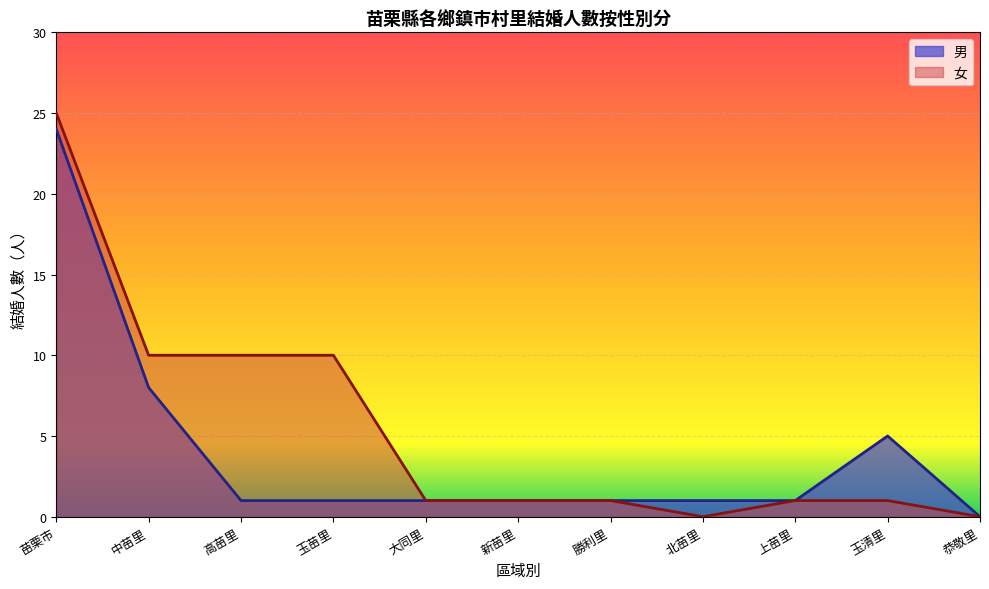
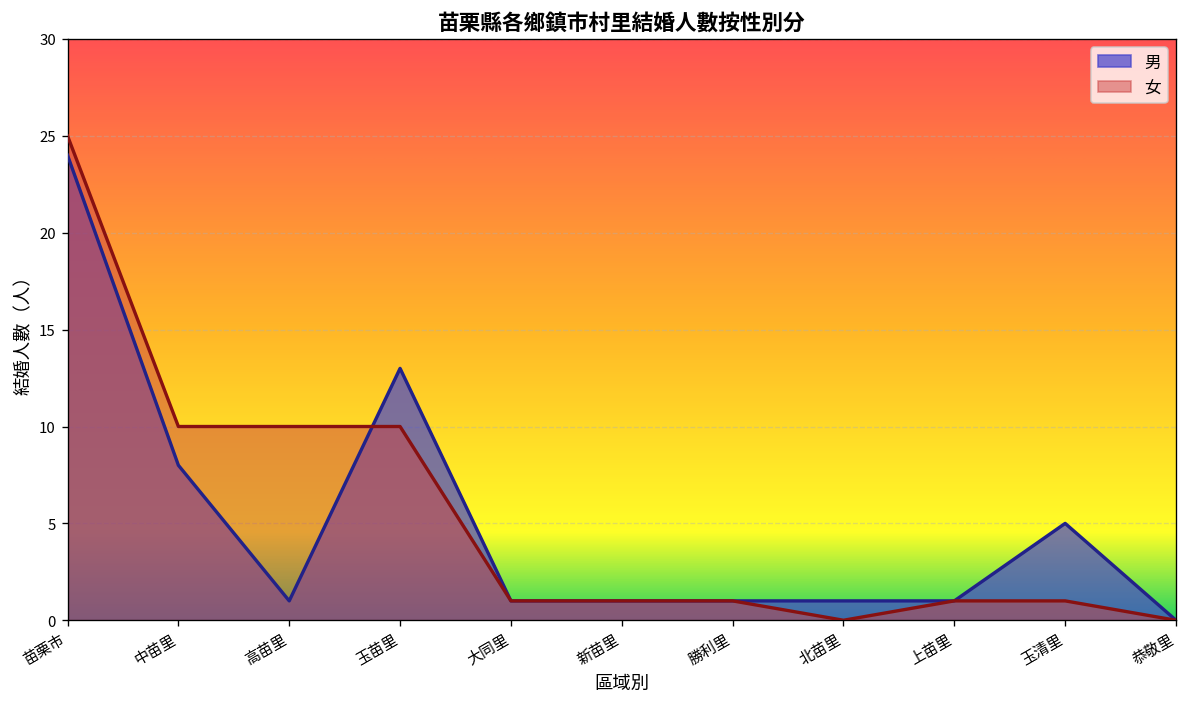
  {
    "男": {
      "苗栗市": 24,
      "中苗里": 8,
      "高苗里": 1,
-     "玉苗里": 1,
+     "玉苗里": 13,
      "北苗里": 1,
      "玉清里": 5
    },
    "女": {
      "苗栗市": 25,
      "中苗里": 10,
      "高苗里": 10,
      "玉苗里": 10,
      "北苗里": 0,
      "玉清里": 1
    }
  }
